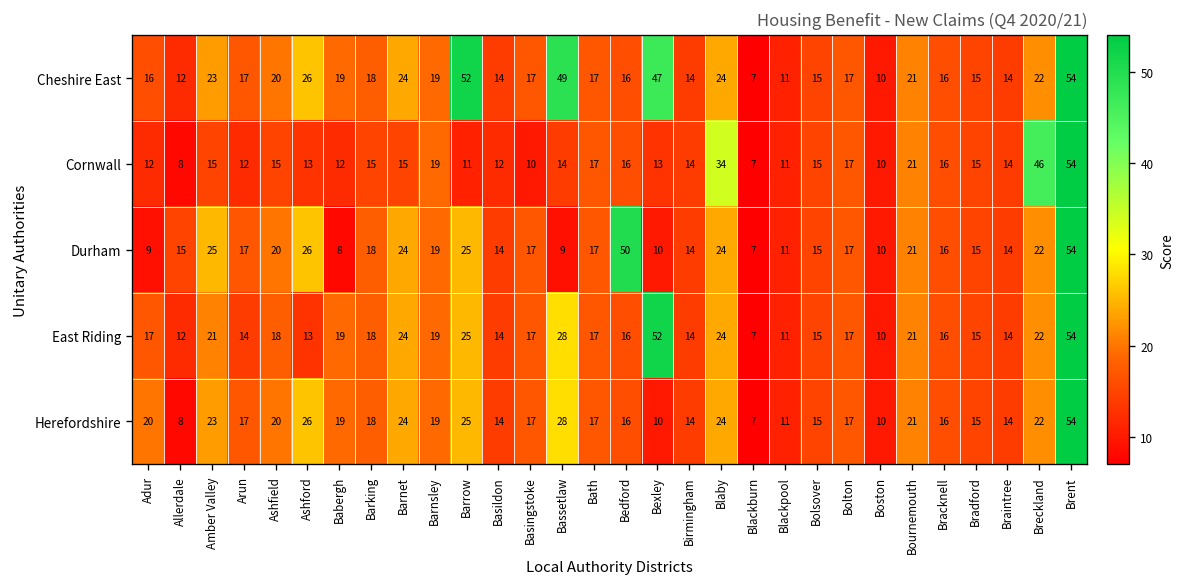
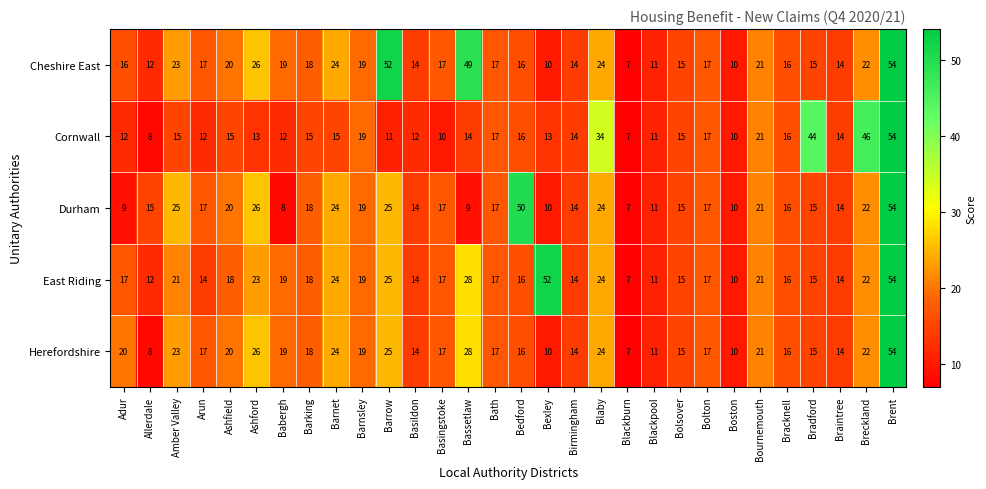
  {
    "Cheshire East": {
      "Adur": 16,
      "Allerdale": 12,
      "Amber Valley": 23,
      "Arun": 17,
      "Ashfield": 20,
      "Ashford": 26,
      "Babergh": 19,
      "Barking": 18,
      "Barnet": 24,
      "Barnsley": 19,
      "Barrow": 52,
      "Basildon": 14,
      "Basingstoke": 17,
      "Bassetlaw": 49,
      "Bath": 17,
      "Bedford": 16,
-     "Bexley": 47,
+     "Bexley": 10,
      "Birmingham": 14,
      "Blaby": 24,
      "Blackburn": 7,
      "Blackpool": 11,
      "Bolsover": 15,
      "Bolton": 17,
      "Boston": 10,
      "Bournemouth": 21,
      "Bracknell": 16,
      "Bradford": 15,
      "Braintree": 14,
      "Breckland": 22,
      "Brent": 54
    },
    "Cornwall": {
      "Adur": 12,
      "Allerdale": 8,
      "Amber Valley": 15,
      "Arun": 12,
      "Ashfield": 15,
      "Ashford": 13,
      "Babergh": 12,
      "Barking": 15,
      "Barnet": 15,
      "Barnsley": 19,
      "Barrow": 11,
      "Basildon": 12,
      "Basingstoke": 10,
      "Bassetlaw": 14,
      "Bath": 17,
      "Bedford": 16,
      "Bexley": 13,
      "Birmingham": 14,
      "Blaby": 34,
      "Blackburn": 7,
      "Blackpool": 11,
      "Bolsover": 15,
      "Bolton": 17,
      "Boston": 10,
      "Bournemouth": 21,
      "Bracknell": 16,
-     "Bradford": 15,
+     "Bradford": 44,
      "Braintree": 14,
      "Breckland": 46,
      "Brent": 54
    },
    "Durham": {
      "Adur": 9,
      "Allerdale": 15,
      "Amber Valley": 25,
      "Arun": 17,
      "Ashfield": 20,
      "Ashford": 26,
      "Babergh": 8,
      "Barking": 18,
      "Barnet": 24,
      "Barnsley": 19,
      "Barrow": 25,
      "Basildon": 14,
      "Basingstoke": 17,
      "Bassetlaw": 9,
      "Bath": 17,
      "Bedford": 50,
      "Bexley": 10,
      "Birmingham": 14,
      "Blaby": 24,
      "Blackburn": 7,
      "Blackpool": 11,
      "Bolsover": 15,
      "Bolton": 17,
      "Boston": 10,
      "Bournemouth": 21,
      "Bracknell": 16,
      "Bradford": 15,
      "Braintree": 14,
      "Breckland": 22,
      "Brent": 54
    },
    "East Riding": {
      "Adur": 17,
      "Allerdale": 12,
      "Amber Valley": 21,
      "Arun": 14,
      "Ashfield": 18,
-     "Ashford": 13,
+     "Ashford": 23,
      "Babergh": 19,
      "Barking": 18,
      "Barnet": 24,
      "Barnsley": 19,
      "Barrow": 25,
      "Basildon": 14,
      "Basingstoke": 17,
      "Bassetlaw": 28,
      "Bath": 17,
      "Bedford": 16,
      "Bexley": 52,
      "Birmingham": 14,
      "Blaby": 24,
      "Blackburn": 7,
      "Blackpool": 11,
      "Bolsover": 15,
      "Bolton": 17,
      "Boston": 10,
      "Bournemouth": 21,
      "Bracknell": 16,
      "Bradford": 15,
      "Braintree": 14,
      "Breckland": 22,
      "Brent": 54
    },
    "Herefordshire": {
      "Adur": 20,
      "Allerdale": 8,
      "Amber Valley": 23,
      "Arun": 17,
      "Ashfield": 20,
      "Ashford": 26,
      "Babergh": 19,
      "Barking": 18,
      "Barnet": 24,
      "Barnsley": 19,
      "Barrow": 25,
      "Basildon": 14,
      "Basingstoke": 17,
      "Bassetlaw": 28,
      "Bath": 17,
      "Bedford": 16,
      "Bexley": 10,
      "Birmingham": 14,
      "Blaby": 24,
      "Blackburn": 7,
      "Blackpool": 11,
      "Bolsover": 15,
      "Bolton": 17,
      "Boston": 10,
      "Bournemouth": 21,
      "Bracknell": 16,
      "Bradford": 15,
      "Braintree": 14,
      "Breckland": 22,
      "Brent": 54
    }
  }
